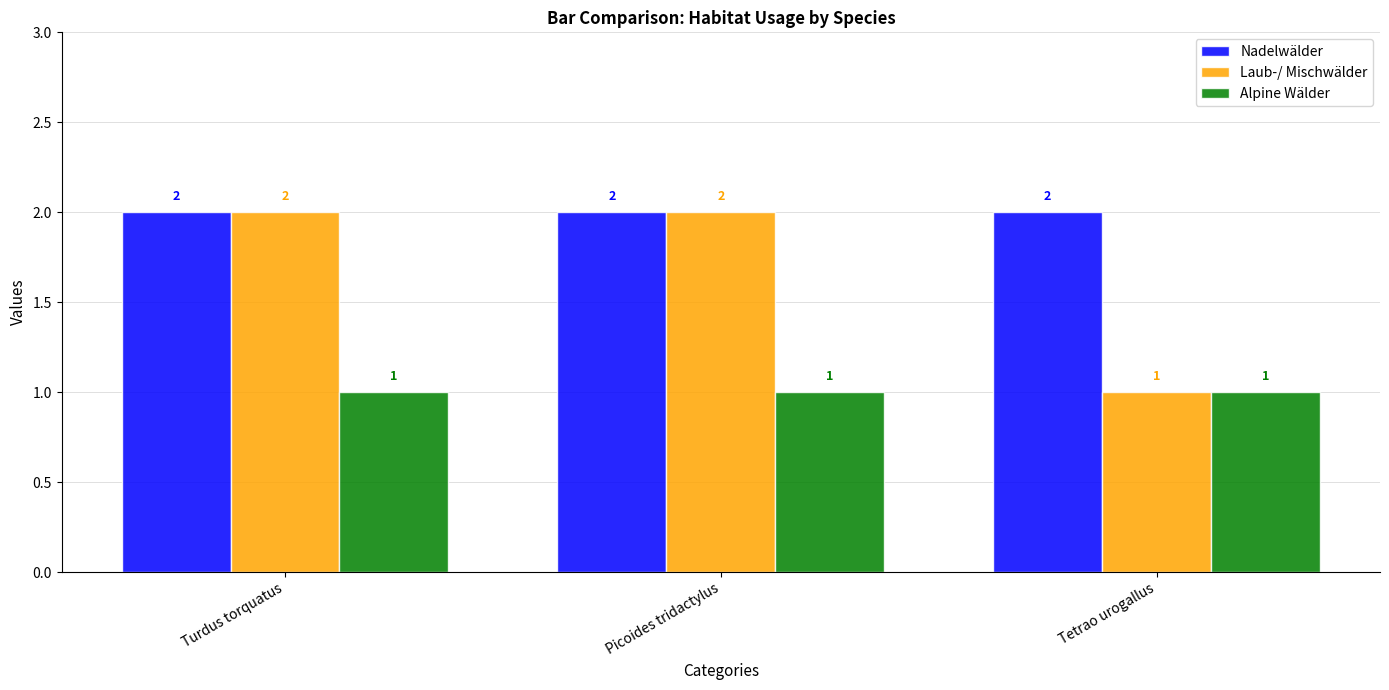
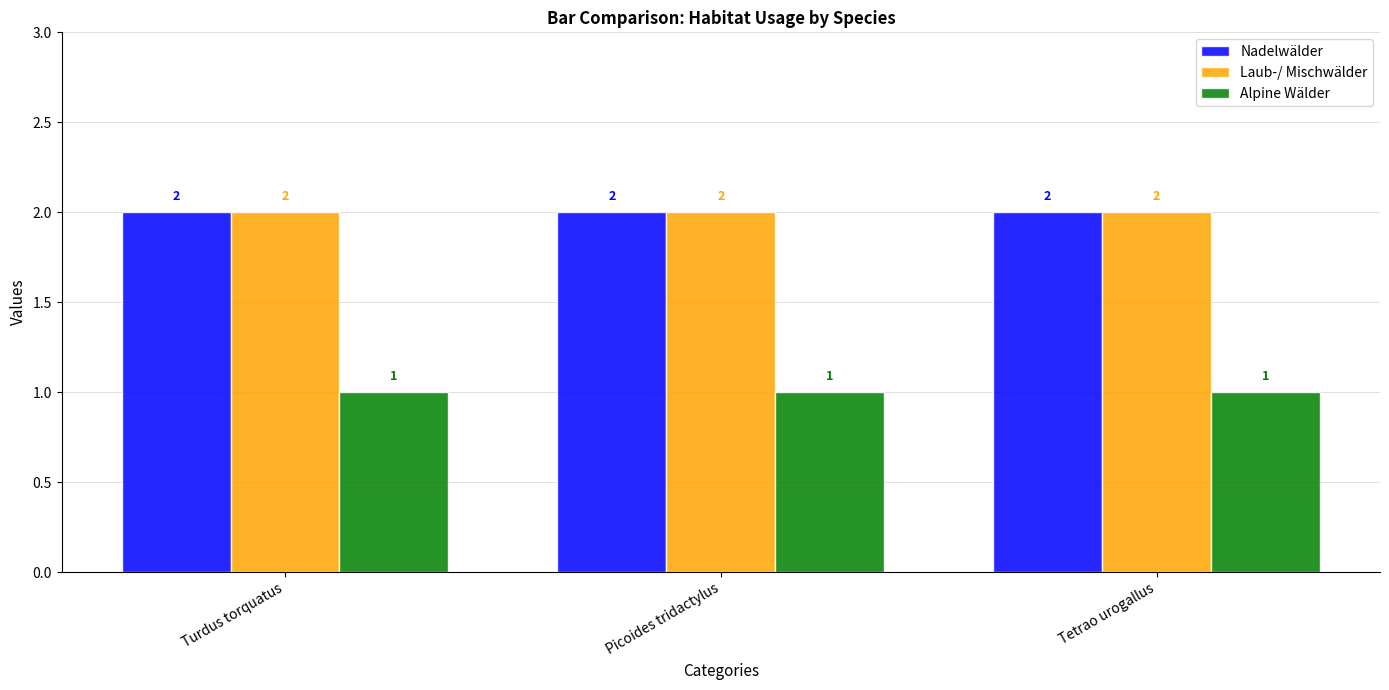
  {
    "Nadelwälder": {
      "Turdus torquatus": 2,
      "Picoides tridactylus": 2,
      "Tetrao urogallus": 2
    },
    "Laub-/ Mischwälder": {
      "Turdus torquatus": 2,
      "Picoides tridactylus": 2,
-     "Tetrao urogallus": 1
+     "Tetrao urogallus": 2
    },
    "Alpine Wälder": {
      "Turdus torquatus": 1,
      "Picoides tridactylus": 1,
      "Tetrao urogallus": 1
    }
  }
